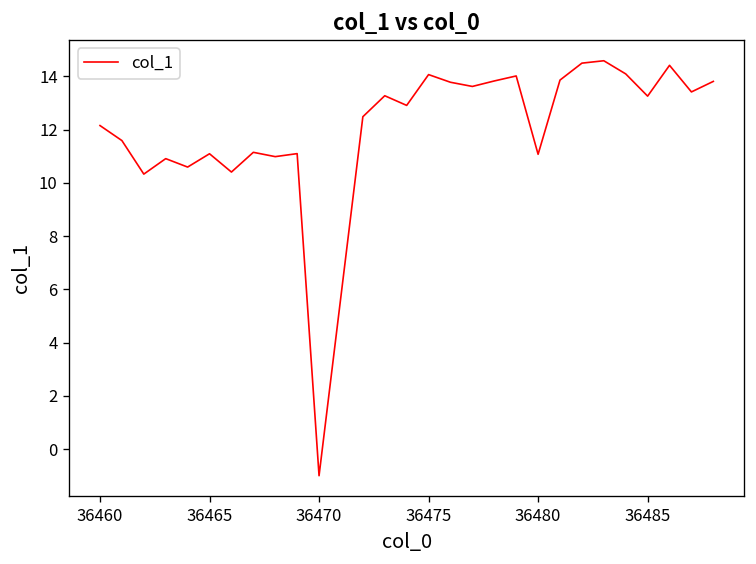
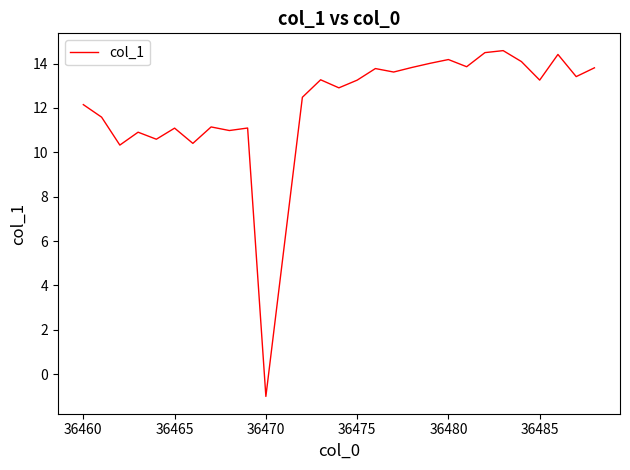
  {
    "36460": 12.2,
    "36465": 11.1,
    "36470": -1.0,
-   "36475": 14.1,
-   "36480": 11.1,
+   "36475": 13.3,
+   "36480": 14.2,
    "36485": 13.3
  }
